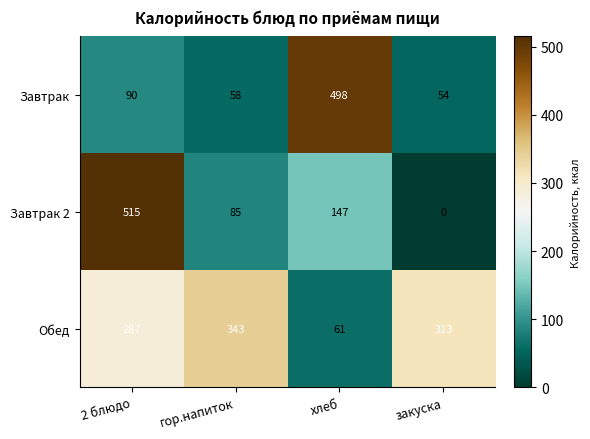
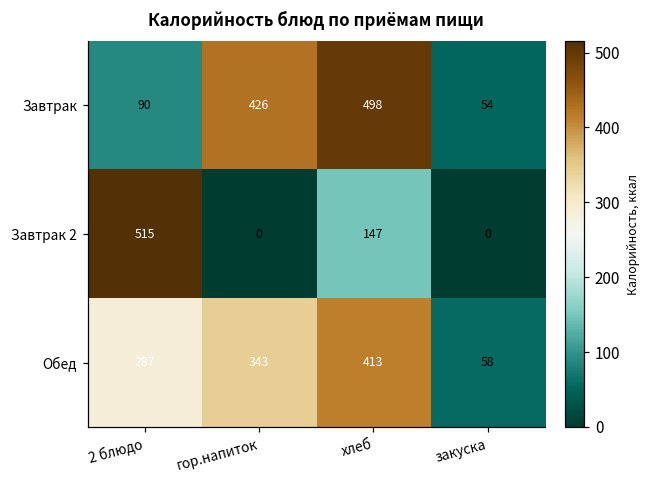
  {
    "Завтрак": {
      "2 блюдо": 90,
-     "гор.напиток": 58,
+     "гор.напиток": 426,
      "хлеб": 498,
      "закуска": 54
    },
    "Завтрак 2": {
      "2 блюдо": 515,
-     "гор.напиток": 85,
+     "гор.напиток": 0,
      "хлеб": 147,
      "закуска": 0
    },
    "Обед": {
      "гор.напиток": 343,
-     "хлеб": 61,
-     "закуска": 313
+     "хлеб": 413,
+     "закуска": 58
    }
  }
